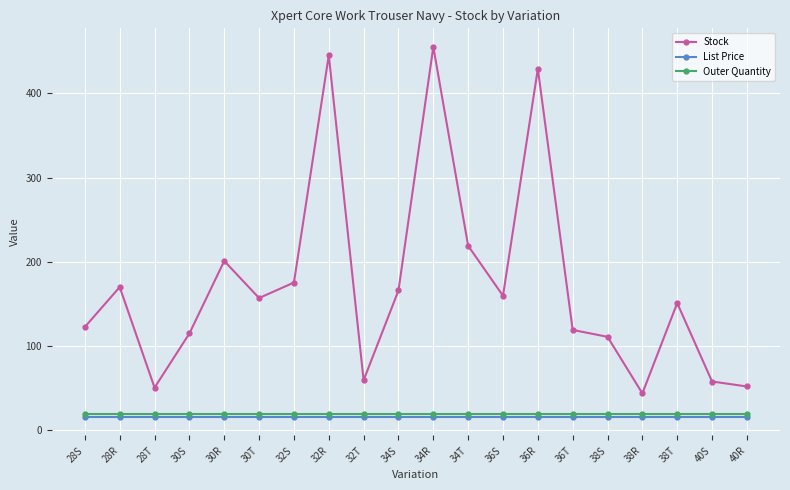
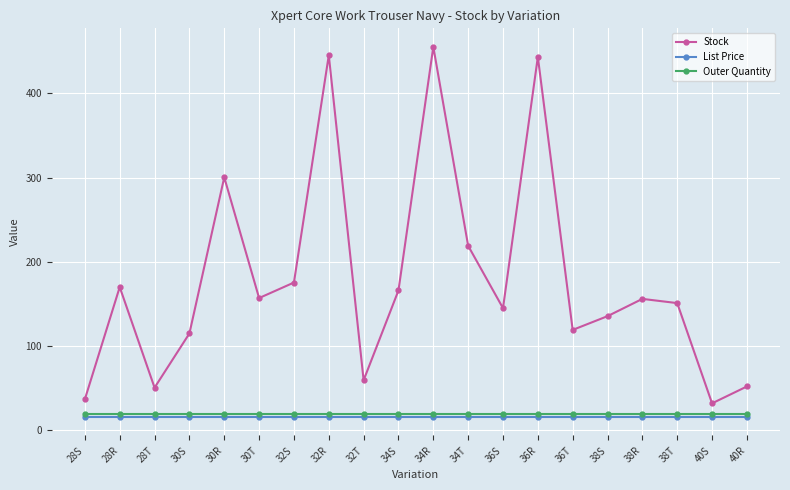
  {
    "Stock": {
-     "28S": 120,
+     "28S": 40,
      "28R": 170,
      "28T": 50,
      "30S": 120,
-     "30R": 200,
+     "30R": 300,
      "30T": 160,
      "32S": 180,
      "32R": 450,
      "32T": 60,
      "34S": 170,
      "34R": 460,
      "34T": 220,
-     "36S": 160,
-     "36R": 430,
+     "36S": 150,
+     "36R": 440,
      "36T": 120,
-     "38S": 110,
-     "38R": 40,
+     "38S": 140,
+     "38R": 160,
      "38T": 150,
-     "40S": 60,
+     "40S": 30,
      "40R": 50
    },
    "List Price": {
      "28S": 20,
      "28R": 20,
      "28T": 20,
      "30S": 20,
      "30R": 20,
      "30T": 20,
      "32S": 20,
      "32R": 20,
      "32T": 20,
      "34S": 20,
      "34R": 20,
      "34T": 20,
      "36S": 20,
      "36R": 20,
      "36T": 20,
      "38S": 20,
      "38R": 20,
      "38T": 20,
      "40S": 20,
      "40R": 20
    },
    "Outer Quantity": {
      "28S": 20,
      "28R": 20,
      "28T": 20,
      "30S": 20,
      "30R": 20,
      "30T": 20,
      "32S": 20,
      "32R": 20,
      "32T": 20,
      "34S": 20,
      "34R": 20,
      "34T": 20,
      "36S": 20,
      "36R": 20,
      "36T": 20,
      "38S": 20,
      "38R": 20,
      "38T": 20,
      "40S": 20,
      "40R": 20
    }
  }
